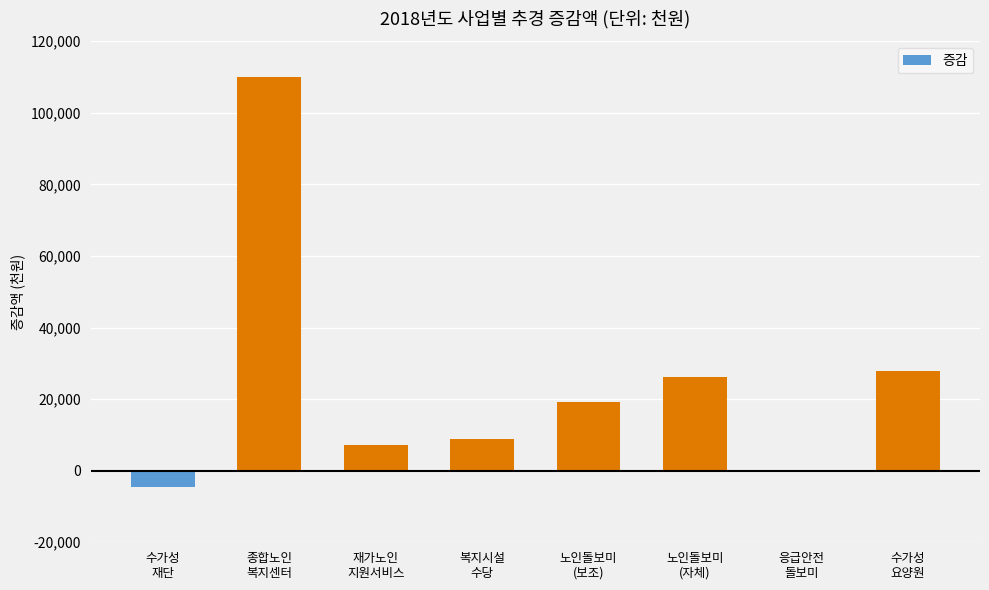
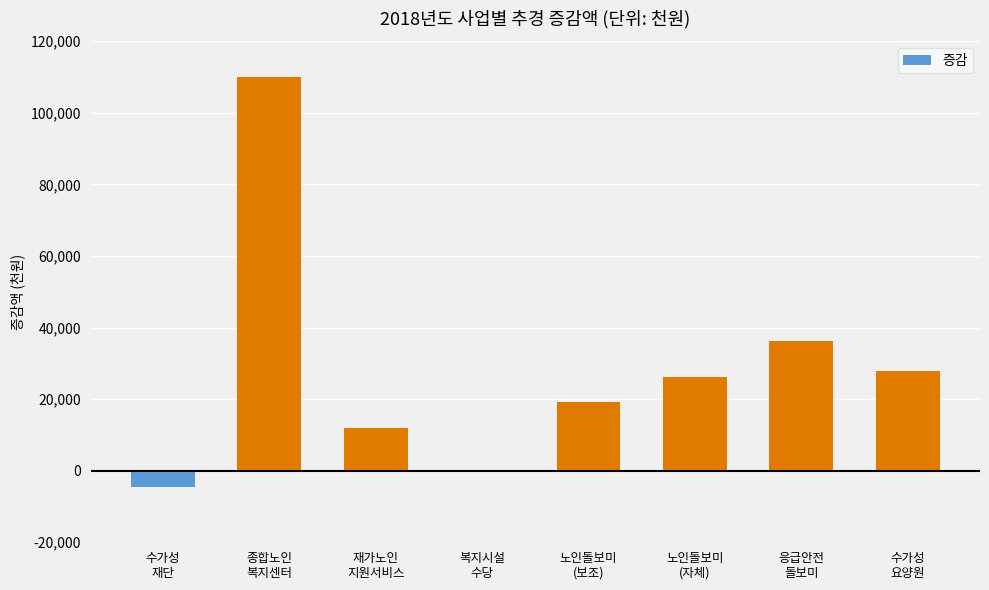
  {
    "수가성 재단": "-4,000",
    "종합노인 복지센터": "110,000",
-   "재가노인 지원서비스": "7,000",
-   "복지시설 수당": "9,000",
+   "재가노인 지원서비스": "12,000",
+   "복지시설 수당": "0",
    "노인돌보미 (보조)": "19,000",
    "노인돌보미 (자체)": "26,000",
-   "응급안전 돌보미": "0",
+   "응급안전 돌보미": "36,000",
    "수가성 요양원": "28,000"
  }
